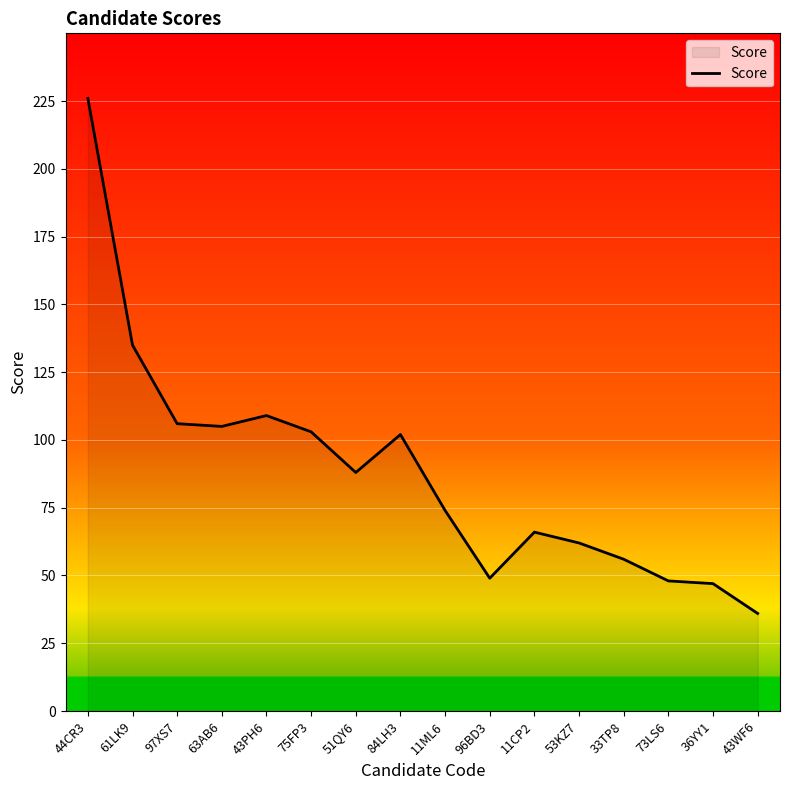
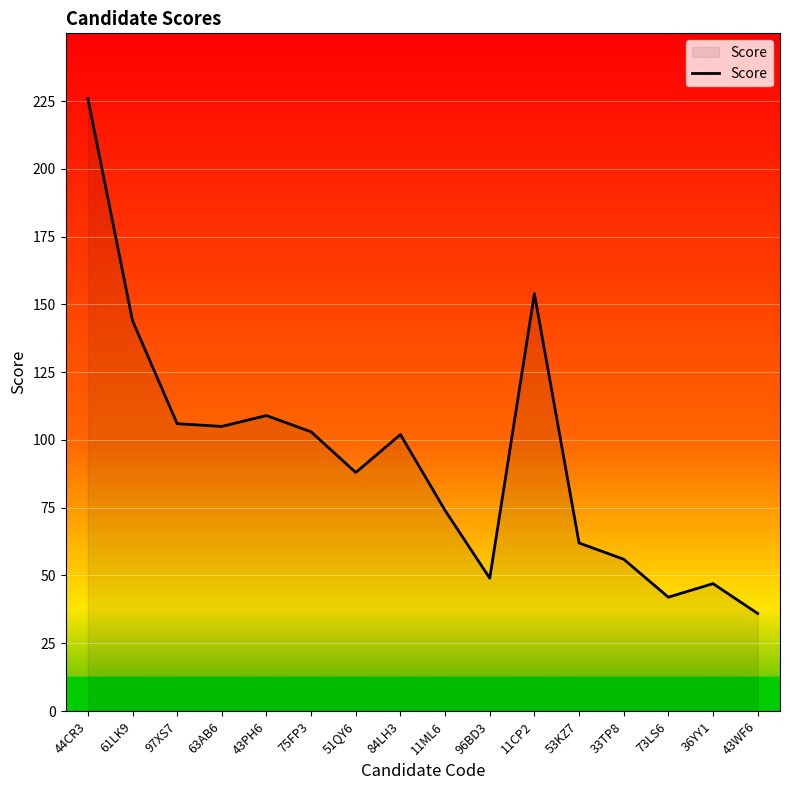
  {
    "44CR3": 226,
-   "61LK9": 135,
+   "61LK9": 144,
    "97XS7": 106,
    "63AB6": 105,
    "43PH6": 109,
    "75FP3": 103,
    "51QY6": 88,
    "84LH3": 102,
    "11ML6": 74,
    "96BD3": 49,
-   "11CP2": 66,
+   "11CP2": 154,
    "53KZ7": 62,
    "33TP8": 56,
-   "73LS6": 48,
+   "73LS6": 42,
    "36YY1": 47,
    "43WF6": 36
  }
